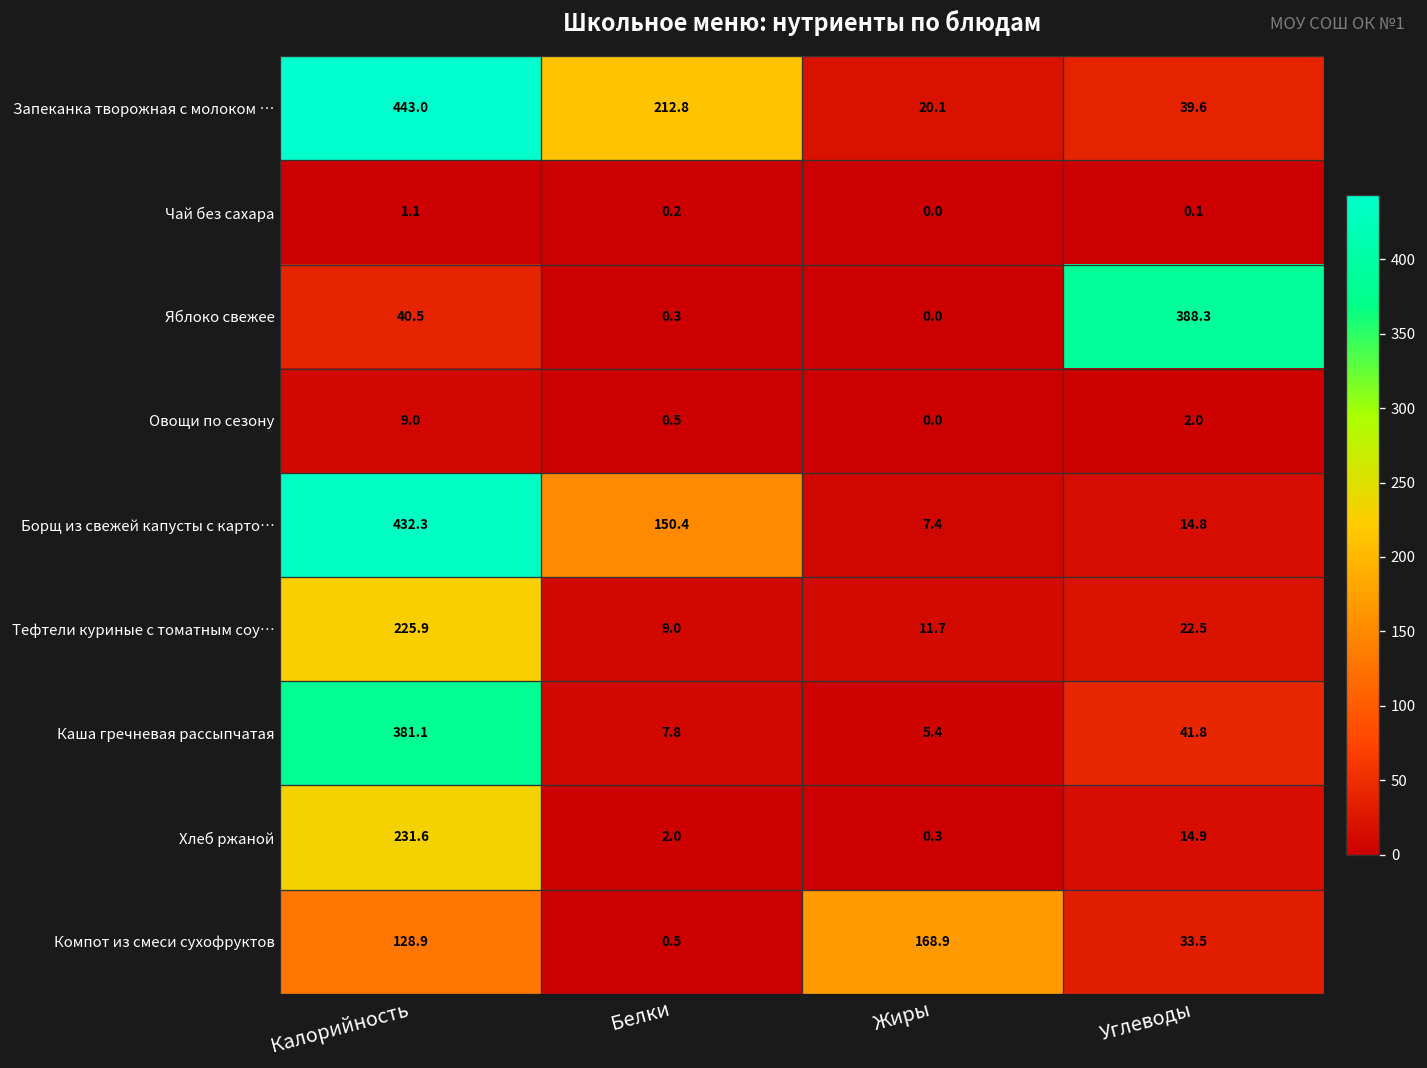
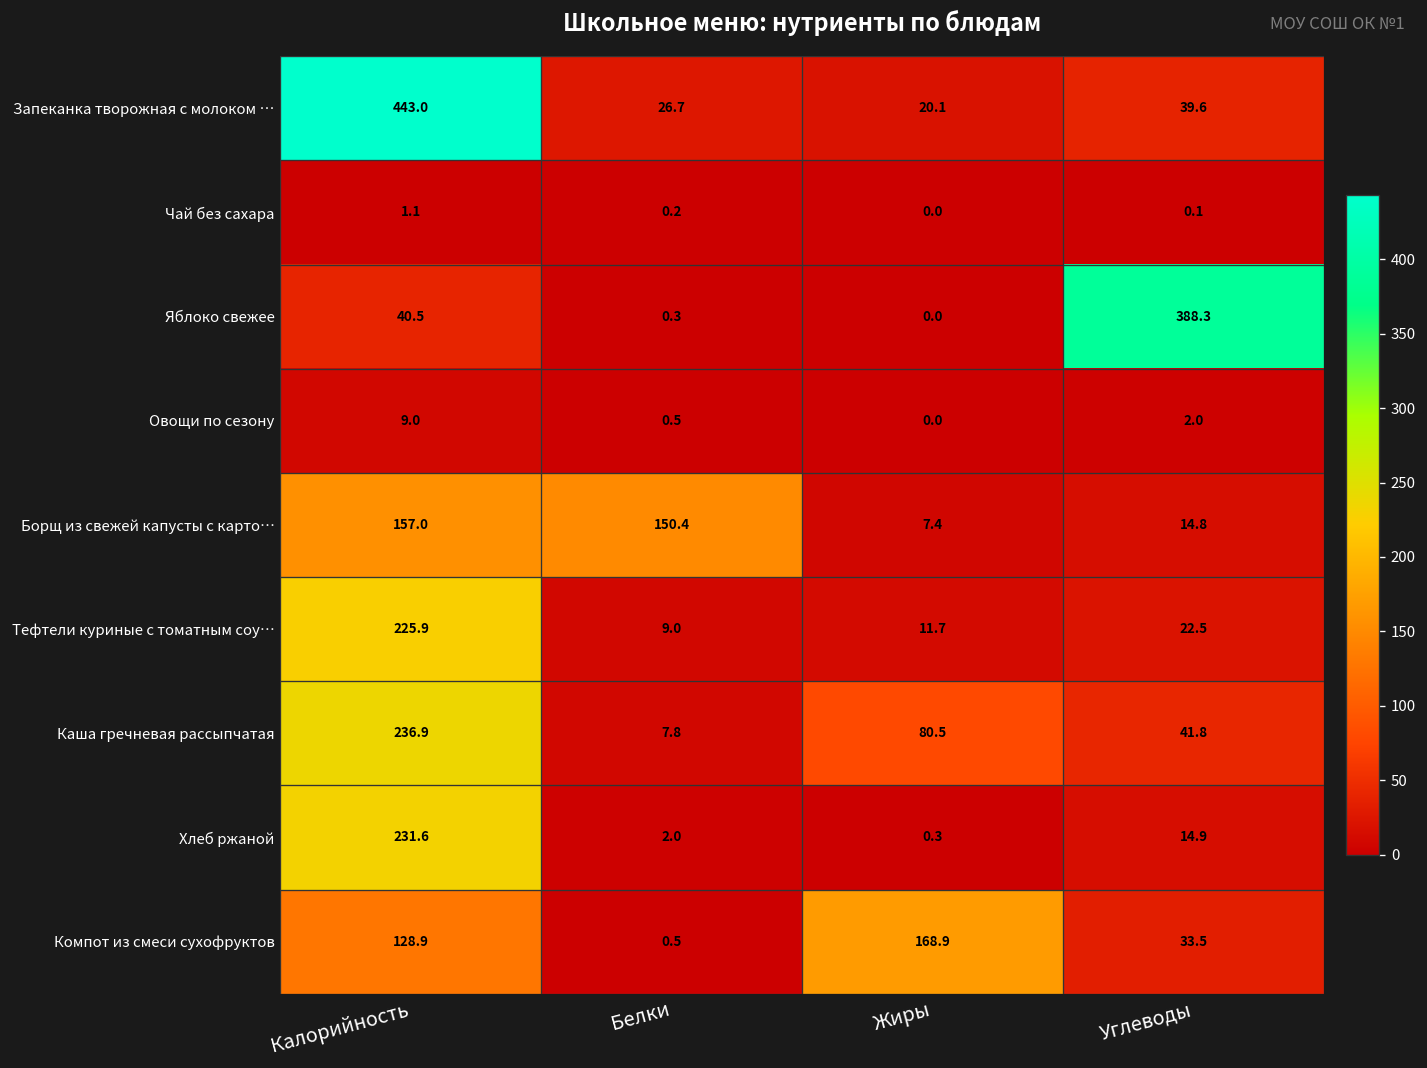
  {
    "Запеканка творожная с молоком …": {
      "Калорийность": 443.0,
-     "Белки": 212.8,
+     "Белки": 26.7,
      "Жиры": 20.1,
      "Углеводы": 39.6
    },
    "Чай без сахара": {
      "Калорийность": 1.1,
      "Белки": 0.2,
      "Жиры": 0.0,
      "Углеводы": 0.1
    },
    "Яблоко свежее": {
      "Калорийность": 40.5,
      "Белки": 0.3,
      "Жиры": 0.0,
      "Углеводы": 388.3
    },
    "Овощи по сезону": {
      "Калорийность": 9.0,
      "Белки": 0.5,
      "Жиры": 0.0,
      "Углеводы": 2.0
    },
    "Борщ из свежей капусты с карто…": {
-     "Калорийность": 432.3,
+     "Калорийность": 157.0,
      "Белки": 150.4,
      "Жиры": 7.4,
      "Углеводы": 14.8
    },
    "Тефтели куриные с томатным соу…": {
      "Калорийность": 225.9,
      "Белки": 9.0,
      "Жиры": 11.7,
      "Углеводы": 22.5
    },
    "Каша гречневая рассыпчатая": {
-     "Калорийность": 381.1,
+     "Калорийность": 236.9,
      "Белки": 7.8,
-     "Жиры": 5.4,
+     "Жиры": 80.5,
      "Углеводы": 41.8
    },
    "Хлеб ржаной": {
      "Калорийность": 231.6,
      "Белки": 2.0,
      "Жиры": 0.3,
      "Углеводы": 14.9
    },
    "Компот из смеси сухофруктов": {
      "Калорийность": 128.9,
      "Белки": 0.5,
      "Жиры": 168.9,
      "Углеводы": 33.5
    }
  }
